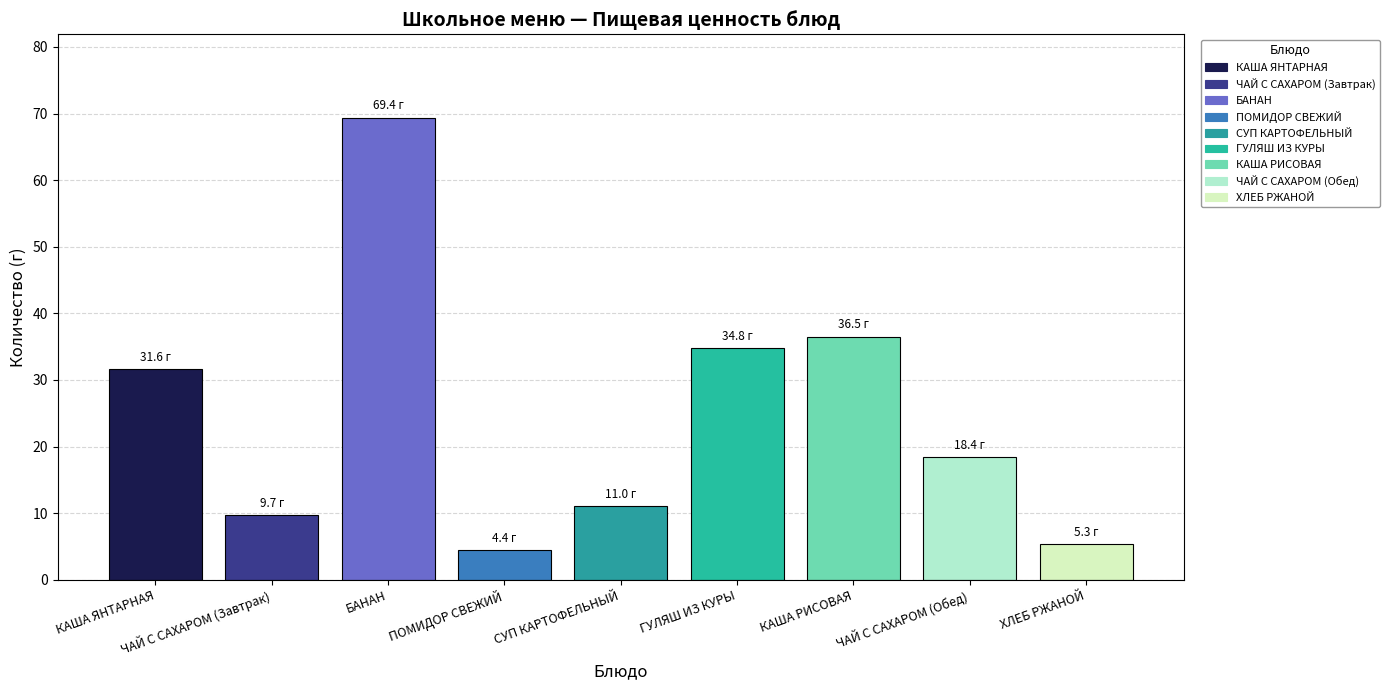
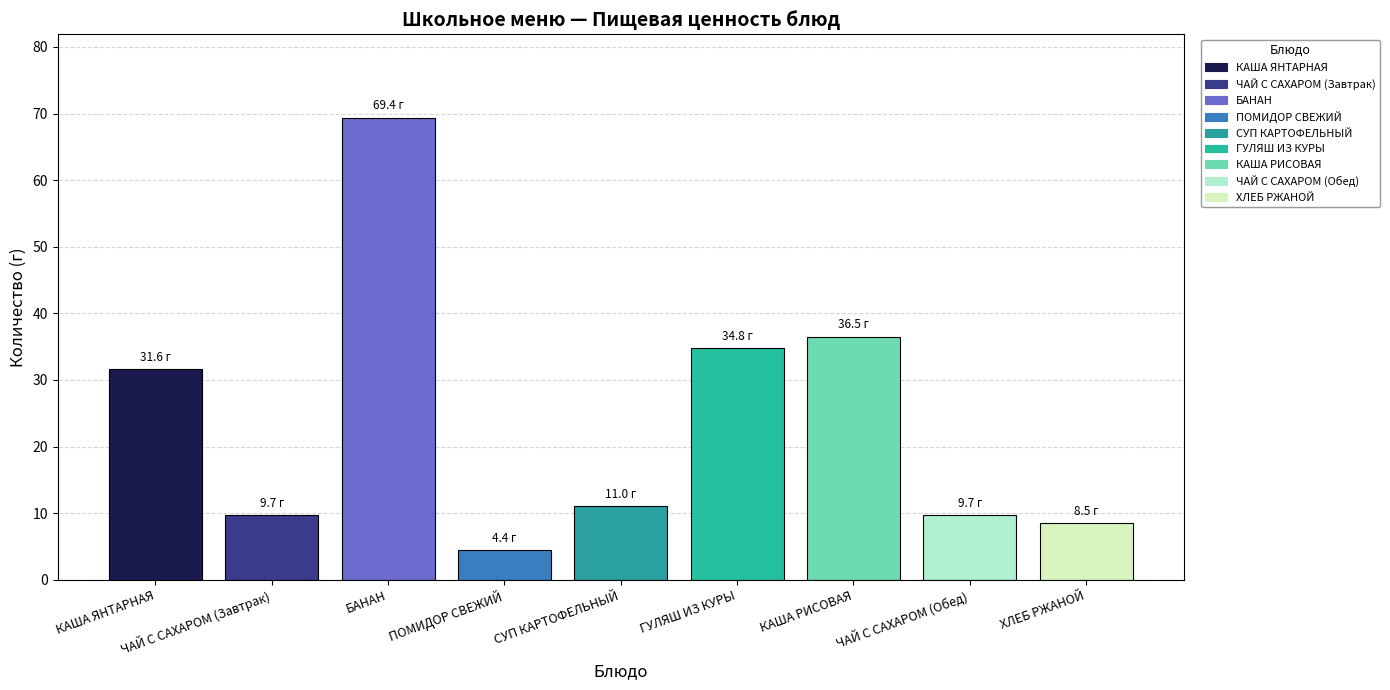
  {
    "КАША ЯНТАРНАЯ": 31.6,
    "ЧАЙ С САХАРОМ (Завтрак)": 9.7,
    "БАНАН": 69.4,
    "ПОМИДОР СВЕЖИЙ": 4.4,
    "СУП КАРТОФЕЛЬНЫЙ": 11.0,
    "ГУЛЯШ ИЗ КУРЫ": 34.8,
    "КАША РИСОВАЯ": 36.5,
-   "ЧАЙ С САХАРОМ (Обед)": 18.4,
-   "ХЛЕБ РЖАНОЙ": 5.3
+   "ЧАЙ С САХАРОМ (Обед)": 9.7,
+   "ХЛЕБ РЖАНОЙ": 8.5
  }
